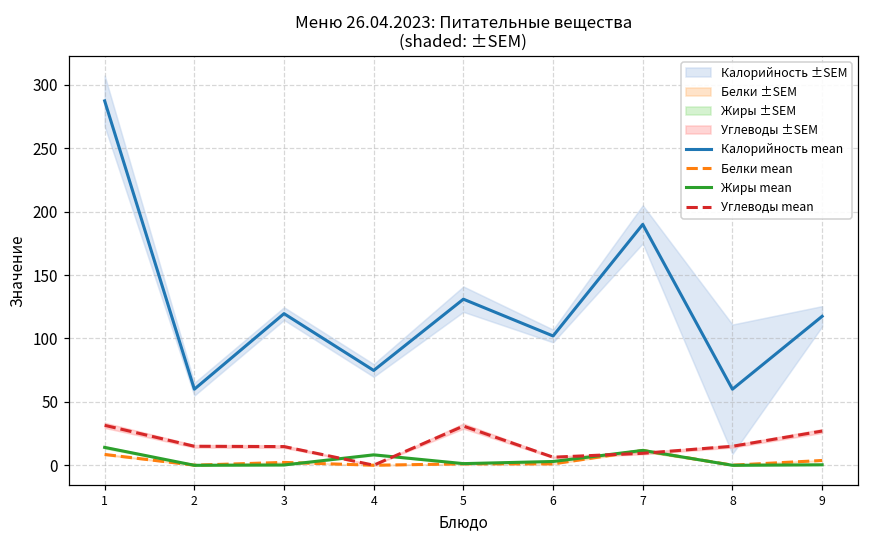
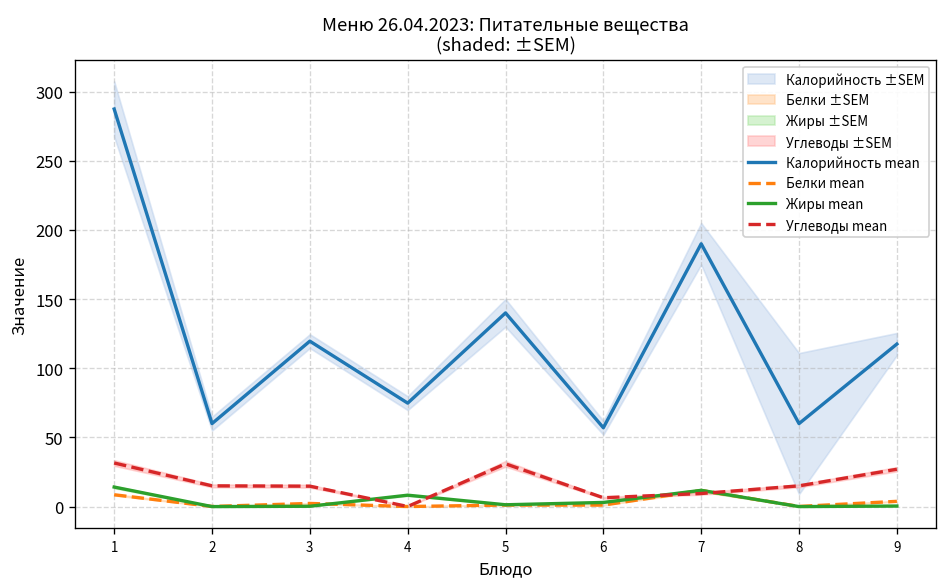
  {
    "Калорийность mean": {
      "1": 287,
      "2": 60,
      "3": 120,
      "4": 75,
-     "5": 131,
-     "6": 102,
+     "5": 140,
+     "6": 57,
      "7": 190,
      "8": 60,
      "9": 118
    }
  }
